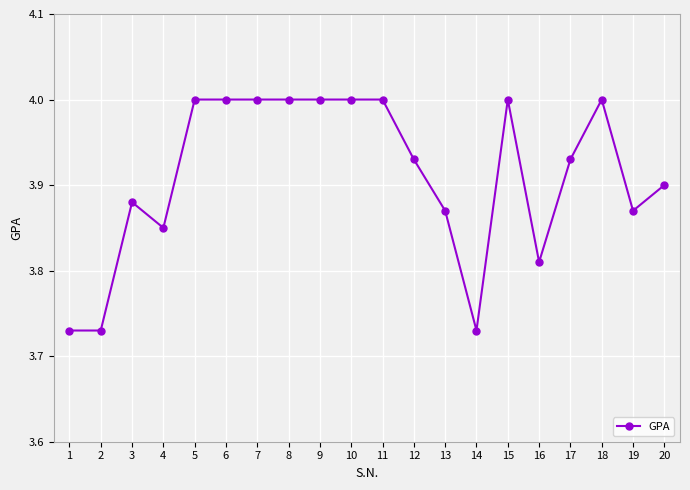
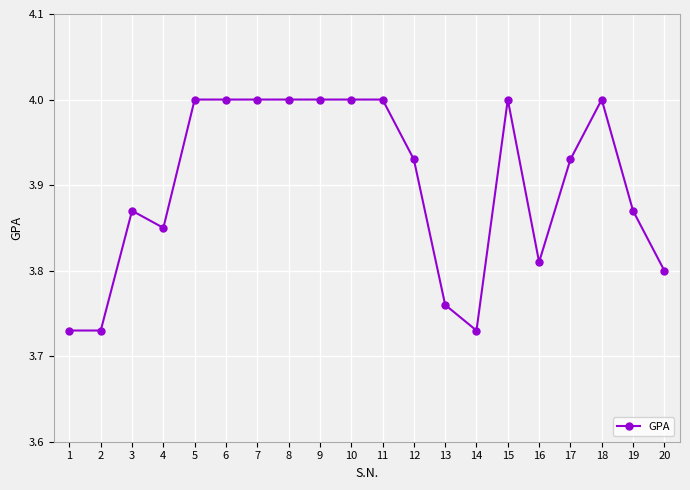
  {
    "1": 3.73,
    "2": 3.73,
-   "3": 3.88,
+   "3": 3.87,
    "4": 3.85,
    "5": 4.00,
    "6": 4.00,
    "7": 4.00,
    "8": 4.00,
    "9": 4.00,
    "10": 4.00,
    "11": 4.00,
    "12": 3.93,
-   "13": 3.87,
+   "13": 3.76,
    "14": 3.73,
    "15": 4.00,
    "16": 3.81,
    "17": 3.93,
    "18": 4.00,
    "19": 3.87,
-   "20": 3.9
+   "20": 3.8
  }
